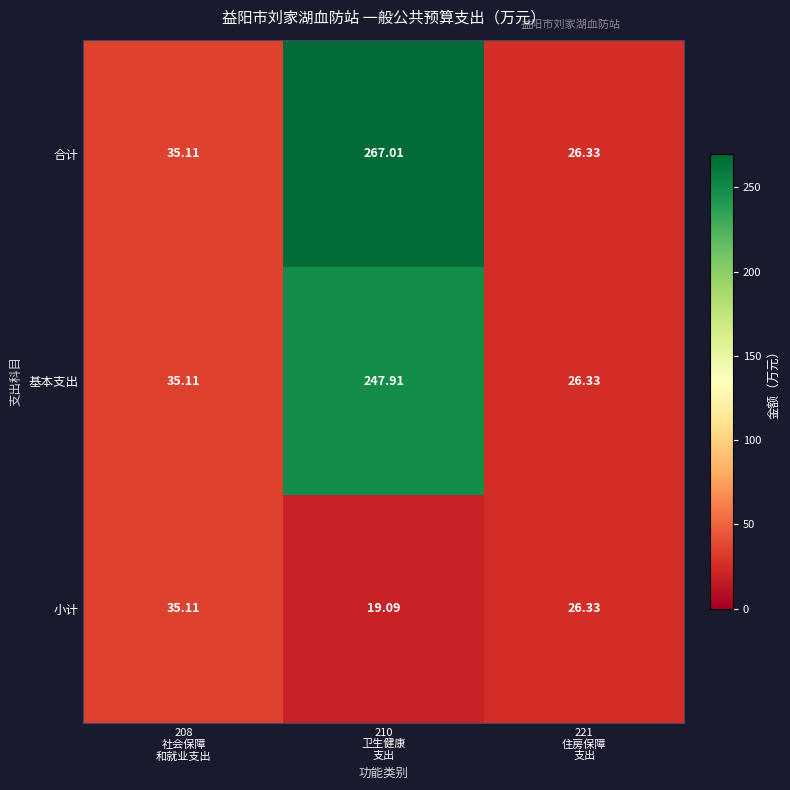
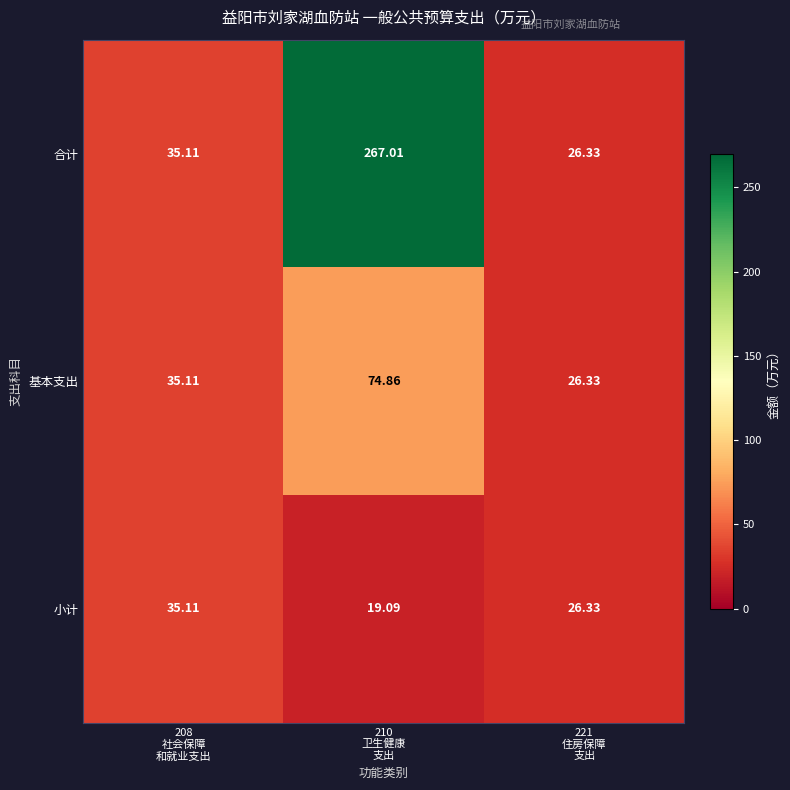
  {
    "合计": {
      "208 社会保障 和就业支出": 35.11,
      "210 卫生健康 支出": 267.01,
      "221 住房保障 支出": 26.33
    },
    "基本支出": {
      "208 社会保障 和就业支出": 35.11,
-     "210 卫生健康 支出": 247.91,
+     "210 卫生健康 支出": 74.86,
      "221 住房保障 支出": 26.33
    },
    "小计": {
      "208 社会保障 和就业支出": 35.11,
      "210 卫生健康 支出": 19.09,
      "221 住房保障 支出": 26.33
    }
  }
